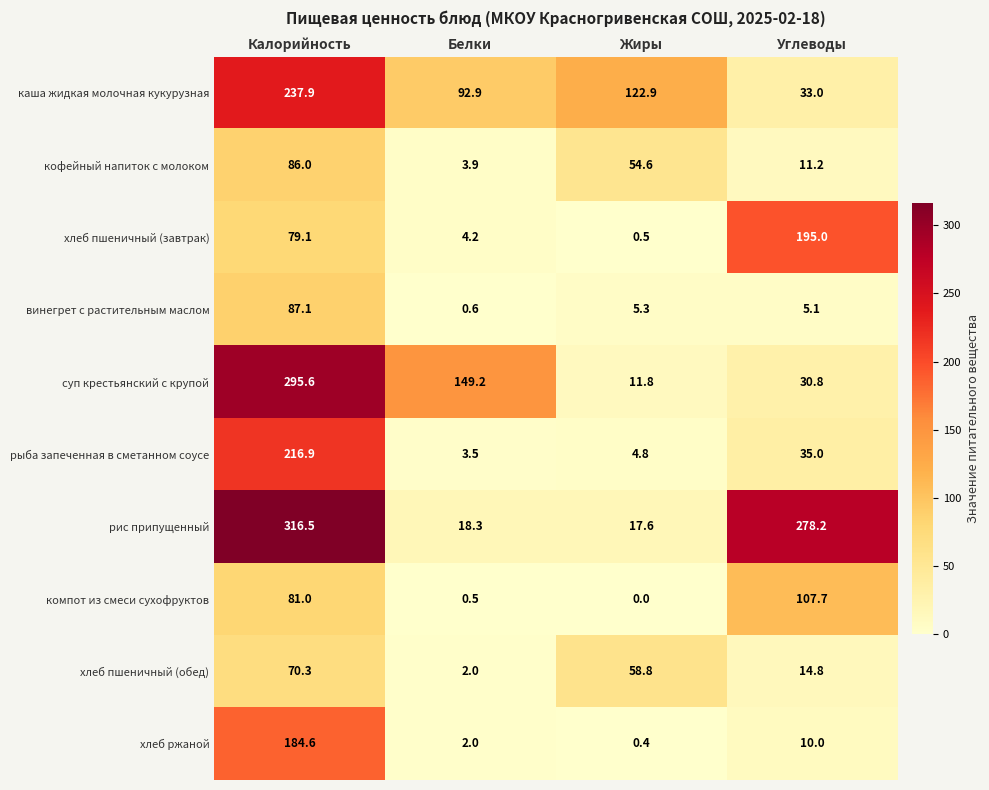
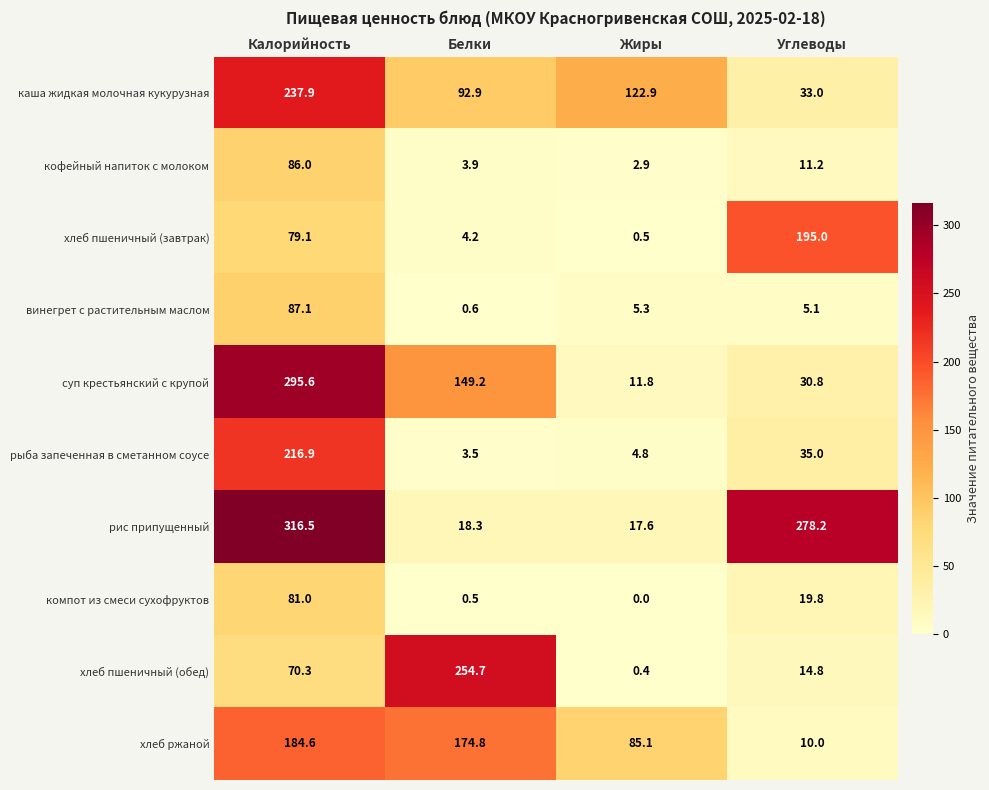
  {
    "каша жидкая молочная кукурузная": {
      "Калорийность": 237.9,
      "Белки": 92.9,
      "Жиры": 122.9,
      "Углеводы": 33.0
    },
    "кофейный напиток с молоком": {
      "Калорийность": 86.0,
      "Белки": 3.9,
-     "Жиры": 54.6,
+     "Жиры": 2.9,
      "Углеводы": 11.2
    },
    "хлеб пшеничный (завтрак)": {
      "Калорийность": 79.1,
      "Белки": 4.2,
      "Жиры": 0.5,
      "Углеводы": 195.0
    },
    "винегрет с растительным маслом": {
      "Калорийность": 87.1,
      "Белки": 0.6,
      "Жиры": 5.3,
      "Углеводы": 5.1
    },
    "суп крестьянский с крупой": {
      "Калорийность": 295.6,
      "Белки": 149.2,
      "Жиры": 11.8,
      "Углеводы": 30.8
    },
    "рыба запеченная в сметанном соусе": {
      "Калорийность": 216.9,
      "Белки": 3.5,
      "Жиры": 4.8,
      "Углеводы": 35.0
    },
    "рис припущенный": {
      "Калорийность": 316.5,
      "Белки": 18.3,
      "Жиры": 17.6,
      "Углеводы": 278.2
    },
    "компот из смеси сухофруктов": {
      "Калорийность": 81.0,
      "Белки": 0.5,
      "Жиры": 0.0,
-     "Углеводы": 107.7
+     "Углеводы": 19.8
    },
    "хлеб пшеничный (обед)": {
      "Калорийность": 70.3,
-     "Белки": 2.0,
-     "Жиры": 58.8,
+     "Белки": 254.7,
+     "Жиры": 0.4,
      "Углеводы": 14.8
    },
    "хлеб ржаной": {
      "Калорийность": 184.6,
-     "Белки": 2.0,
-     "Жиры": 0.4,
+     "Белки": 174.8,
+     "Жиры": 85.1,
      "Углеводы": 10.0
    }
  }
